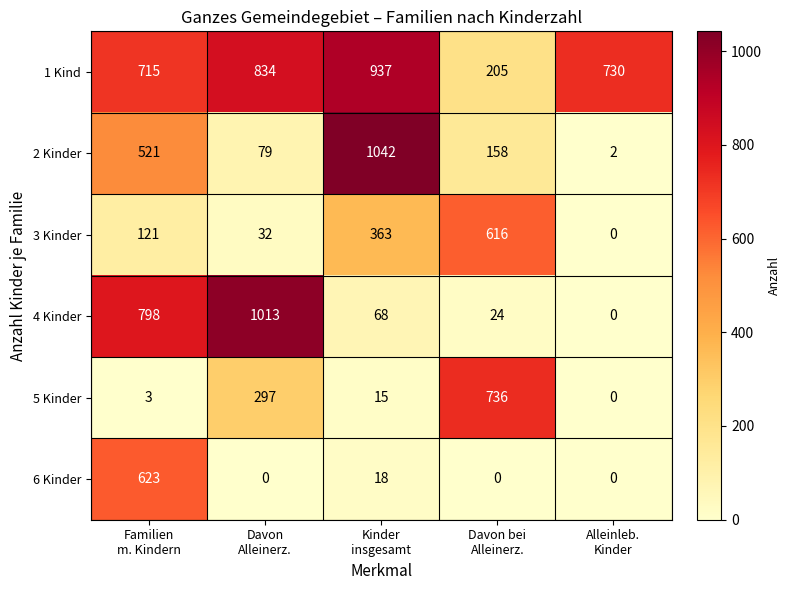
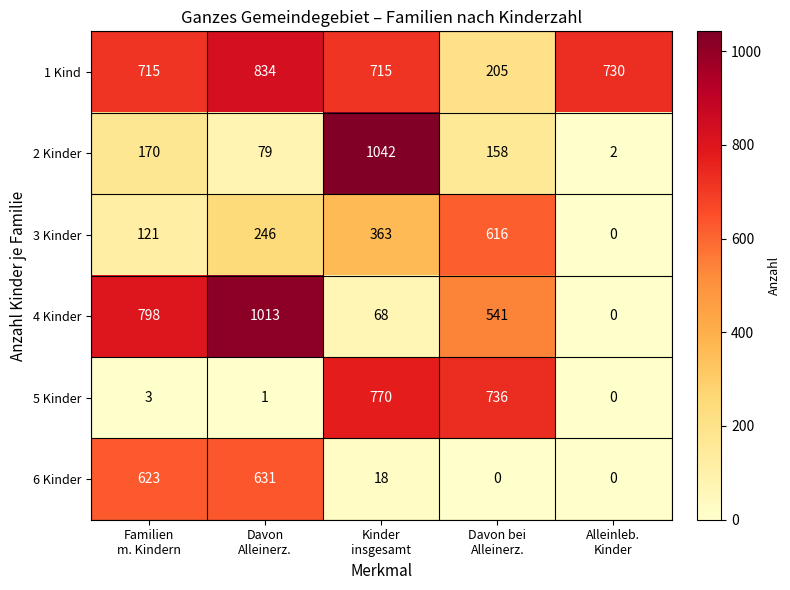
  {
    "1 Kind": {
      "Familien m. Kindern": 715,
      "Davon Alleinerz.": 834,
-     "Kinder insgesamt": 937,
+     "Kinder insgesamt": 715,
      "Davon bei Alleinerz.": 205,
      "Alleinleb. Kinder": 730
    },
    "2 Kinder": {
-     "Familien m. Kindern": 521,
+     "Familien m. Kindern": 170,
      "Davon Alleinerz.": 79,
      "Kinder insgesamt": 1042,
      "Davon bei Alleinerz.": 158,
      "Alleinleb. Kinder": 2
    },
    "3 Kinder": {
      "Familien m. Kindern": 121,
-     "Davon Alleinerz.": 32,
+     "Davon Alleinerz.": 246,
      "Kinder insgesamt": 363,
      "Davon bei Alleinerz.": 616,
      "Alleinleb. Kinder": 0
    },
    "4 Kinder": {
      "Familien m. Kindern": 798,
      "Davon Alleinerz.": 1013,
      "Kinder insgesamt": 68,
-     "Davon bei Alleinerz.": 24,
+     "Davon bei Alleinerz.": 541,
      "Alleinleb. Kinder": 0
    },
    "5 Kinder": {
      "Familien m. Kindern": 3,
-     "Davon Alleinerz.": 297,
-     "Kinder insgesamt": 15,
+     "Davon Alleinerz.": 1,
+     "Kinder insgesamt": 770,
      "Davon bei Alleinerz.": 736,
      "Alleinleb. Kinder": 0
    },
    "6 Kinder": {
      "Familien m. Kindern": 623,
-     "Davon Alleinerz.": 0,
+     "Davon Alleinerz.": 631,
      "Kinder insgesamt": 18,
      "Davon bei Alleinerz.": 0,
      "Alleinleb. Kinder": 0
    }
  }
